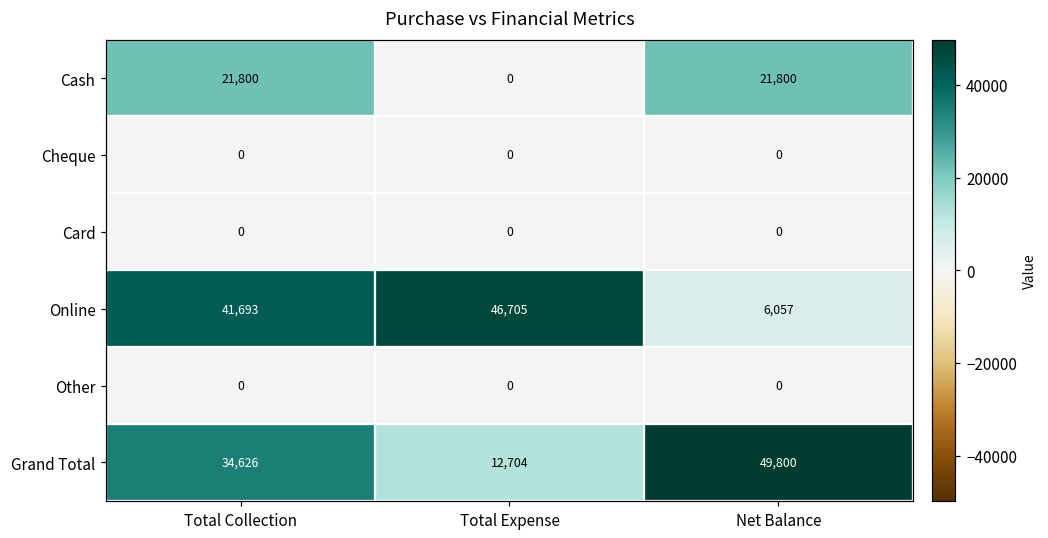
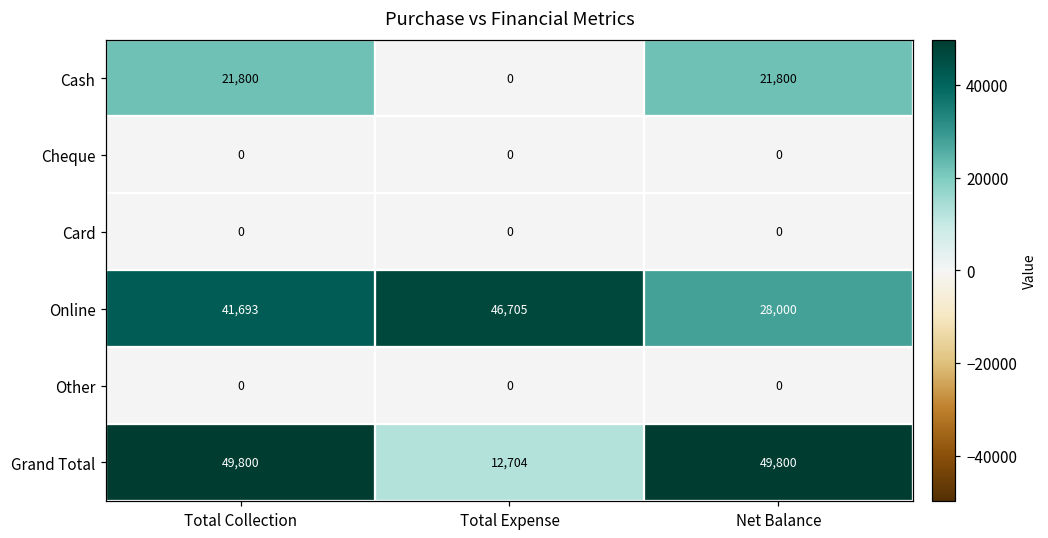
  {
    "Cash": {
      "Total Collection": "21,800",
      "Total Expense": "0",
      "Net Balance": "21,800"
    },
    "Cheque": {
      "Total Collection": "0",
      "Total Expense": "0",
      "Net Balance": "0"
    },
    "Card": {
      "Total Collection": "0",
      "Total Expense": "0",
      "Net Balance": "0"
    },
    "Online": {
      "Total Collection": "41,693",
      "Total Expense": "46,705",
-     "Net Balance": "6,057"
+     "Net Balance": "28,000"
    },
    "Other": {
      "Total Collection": "0",
      "Total Expense": "0",
      "Net Balance": "0"
    },
    "Grand Total": {
-     "Total Collection": "34,626",
+     "Total Collection": "49,800",
      "Total Expense": "12,704",
      "Net Balance": "49,800"
    }
  }
